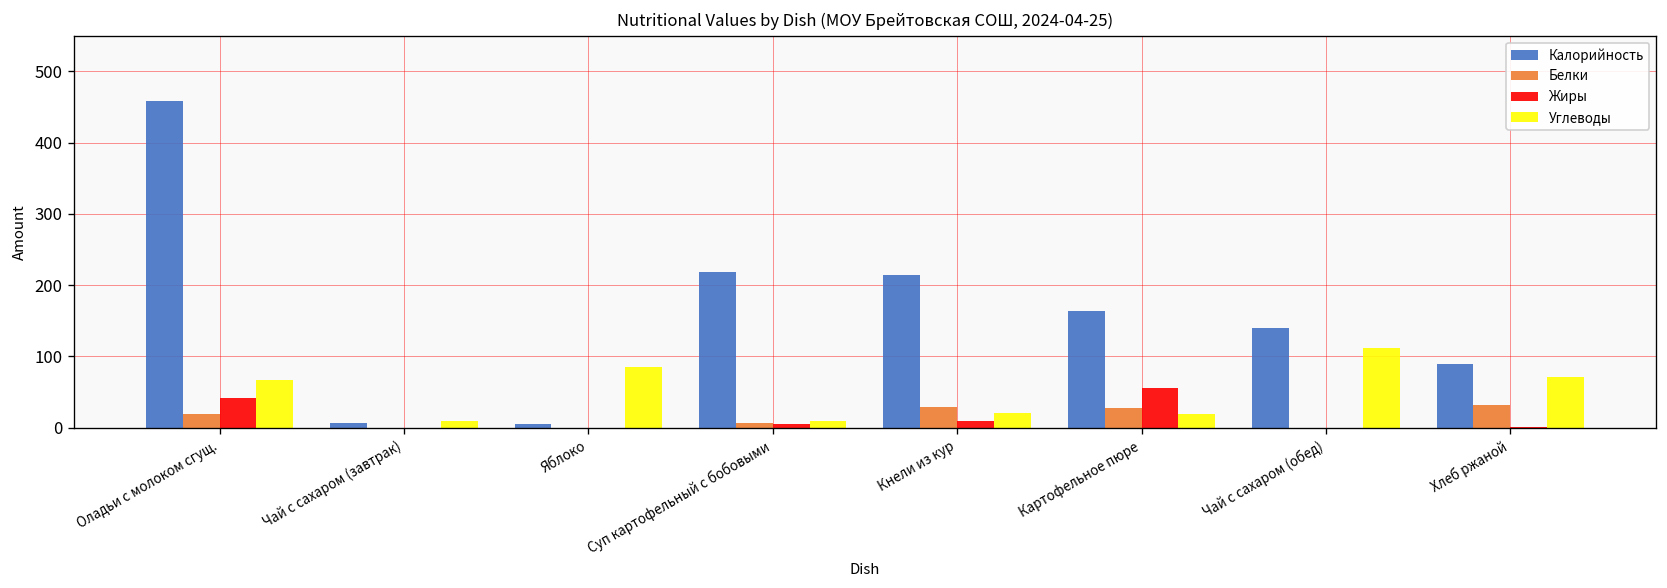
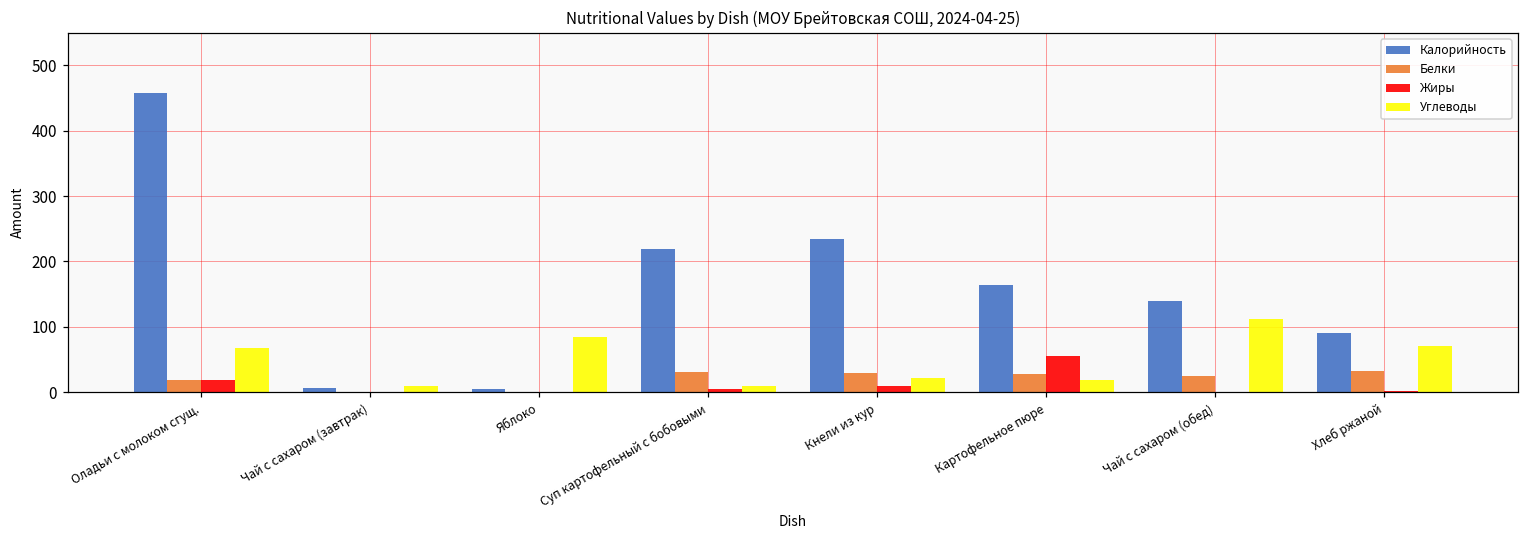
  {
    "Калорийность": {
      "Оладьи с молоком сгущ.": 460,
      "Чай с сахаром (завтрак)": 10,
      "Яблоко": 10,
      "Суп картофельный с бобовыми": 220,
-     "Кнели из кур": 220,
+     "Кнели из кур": 240,
      "Картофельное пюре": 160,
      "Чай с сахаром (обед)": 140,
      "Хлеб ржаной": 90
    },
    "Белки": {
      "Оладьи с молоком сгущ.": 20,
      "Чай с сахаром (завтрак)": 0,
      "Яблоко": 0,
-     "Суп картофельный с бобовыми": 10,
+     "Суп картофельный с бобовыми": 30,
      "Кнели из кур": 30,
      "Картофельное пюре": 30,
-     "Чай с сахаром (обед)": 0,
+     "Чай с сахаром (обед)": 30,
      "Хлеб ржаной": 30
    },
    "Жиры": {
-     "Оладьи с молоком сгущ.": 40,
+     "Оладьи с молоком сгущ.": 20,
      "Чай с сахаром (завтрак)": 0,
      "Яблоко": 0,
      "Суп картофельный с бобовыми": 10,
      "Кнели из кур": 10,
      "Картофельное пюре": 60,
      "Чай с сахаром (обед)": 0
    },
    "Углеводы": {
      "Оладьи с молоком сгущ.": 70,
      "Чай с сахаром (завтрак)": 10,
      "Яблоко": 90,
      "Суп картофельный с бобовыми": 10,
      "Кнели из кур": 20,
      "Картофельное пюре": 20,
      "Чай с сахаром (обед)": 110,
      "Хлеб ржаной": 70
    }
  }
